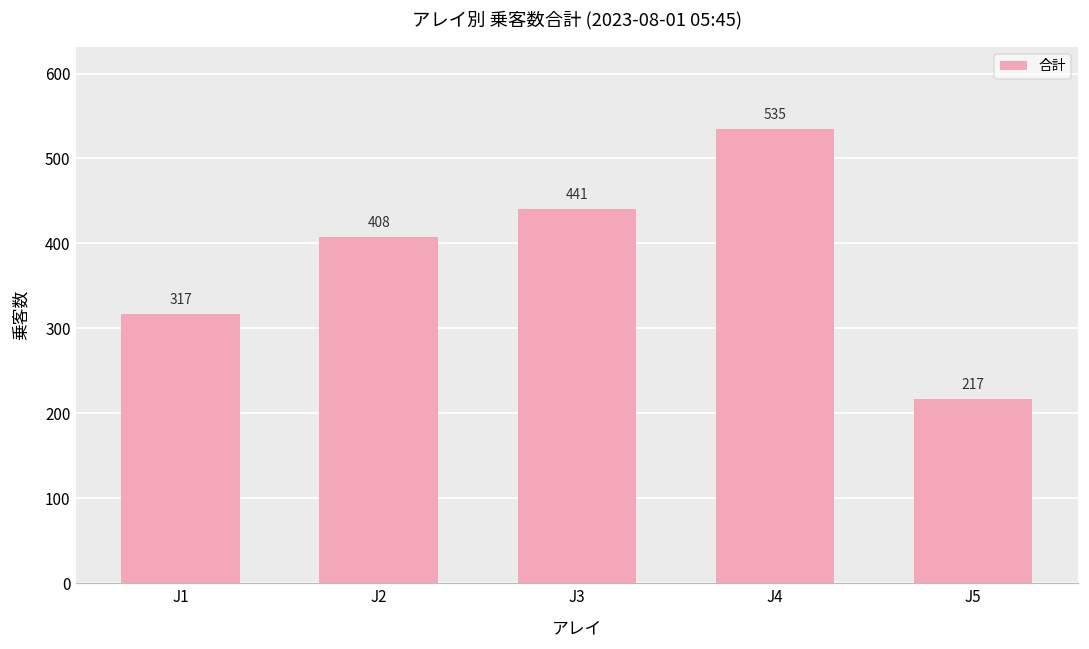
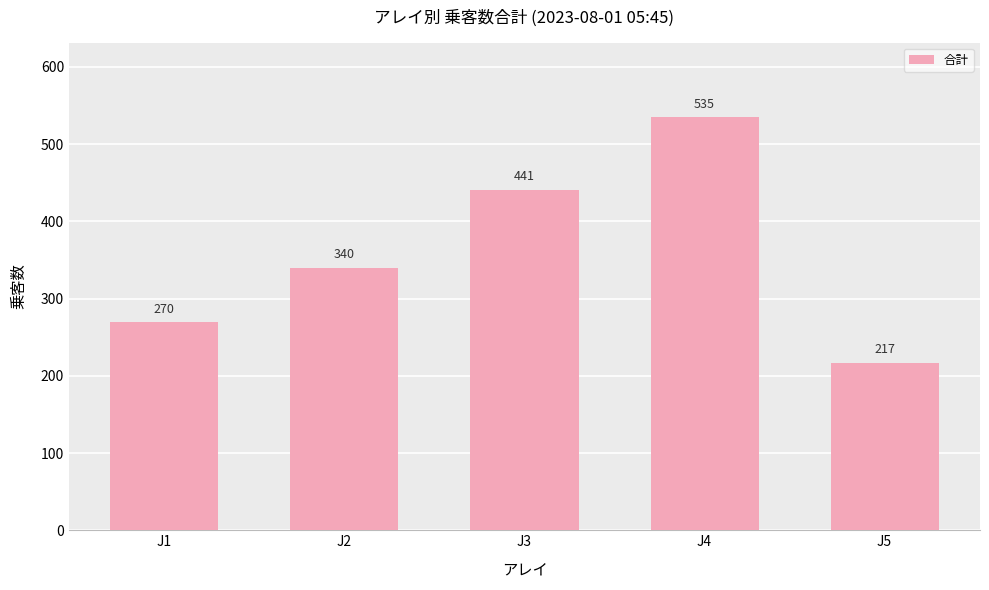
  {
-   "J1": 317,
-   "J2": 408,
+   "J1": 270,
+   "J2": 340,
    "J3": 441,
    "J4": 535,
    "J5": 217
  }
